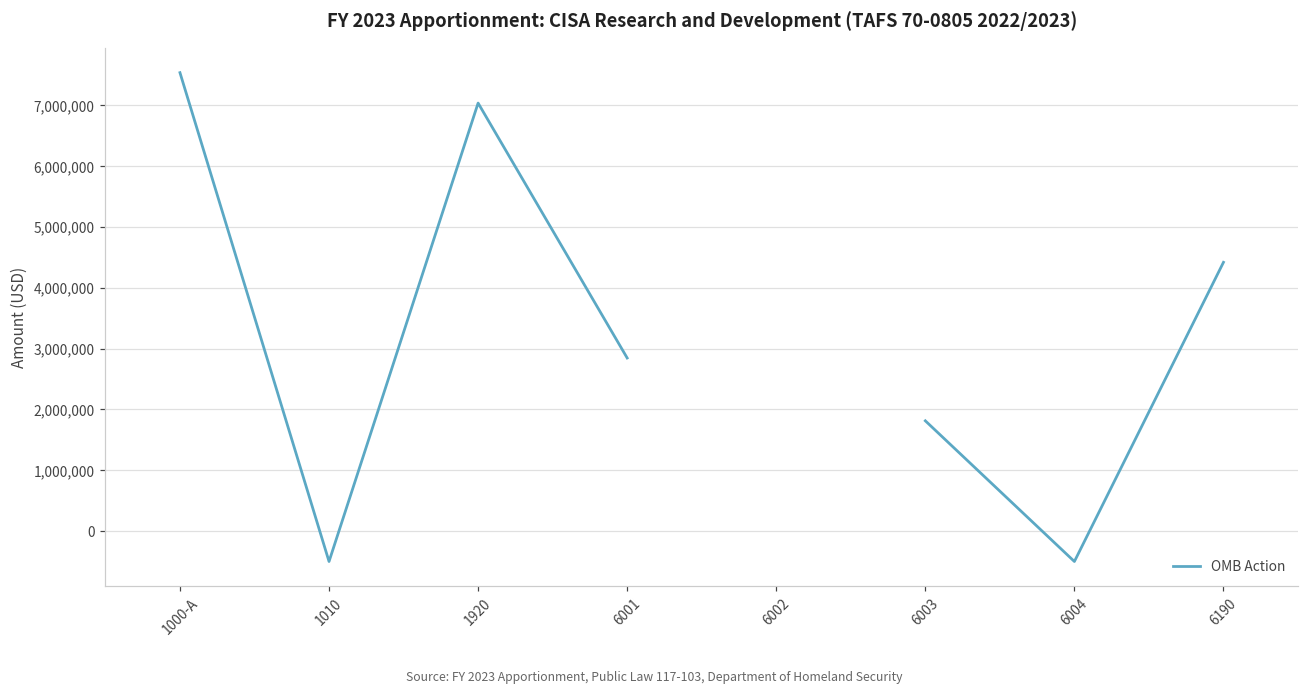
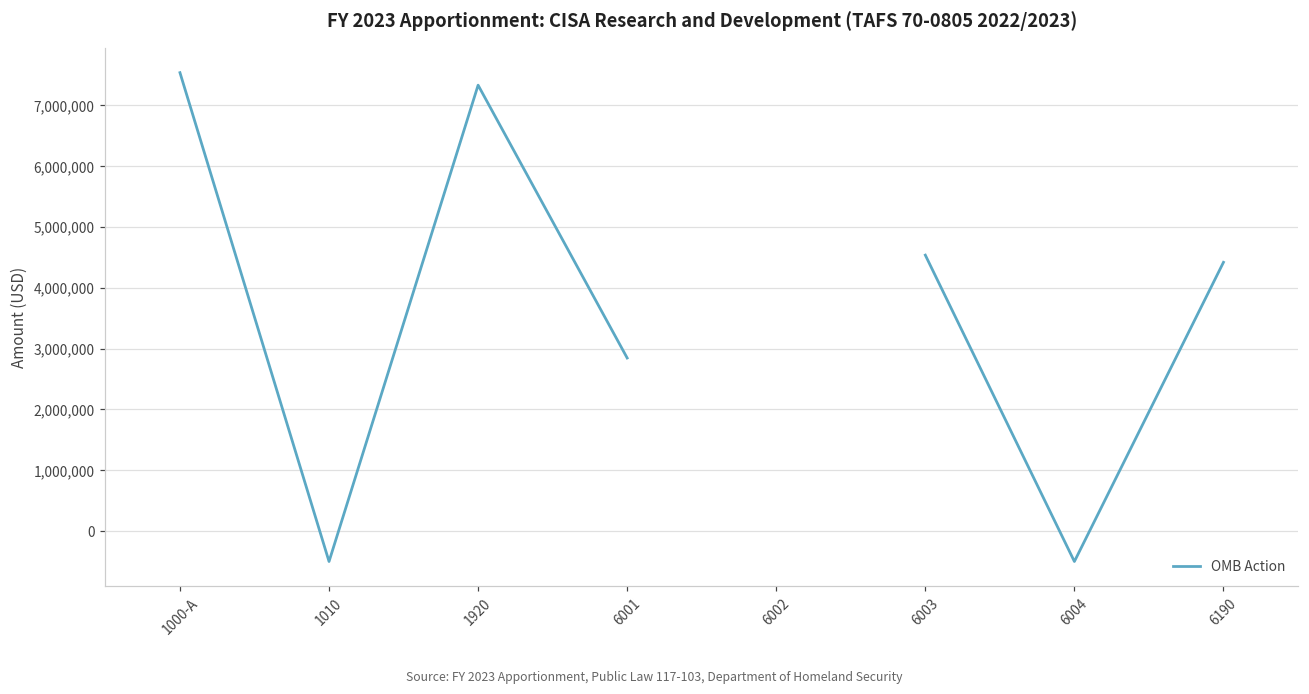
  {
    "1000-A": "7,500,000",
    "1010": "-500,000",
-   "1920": "7,000,000",
+   "1920": "7,300,000",
    "6001": "2,800,000",
-   "6003": "1,800,000",
+   "6003": "4,500,000",
    "6004": "-500,000",
    "6190": "4,400,000"
  }
